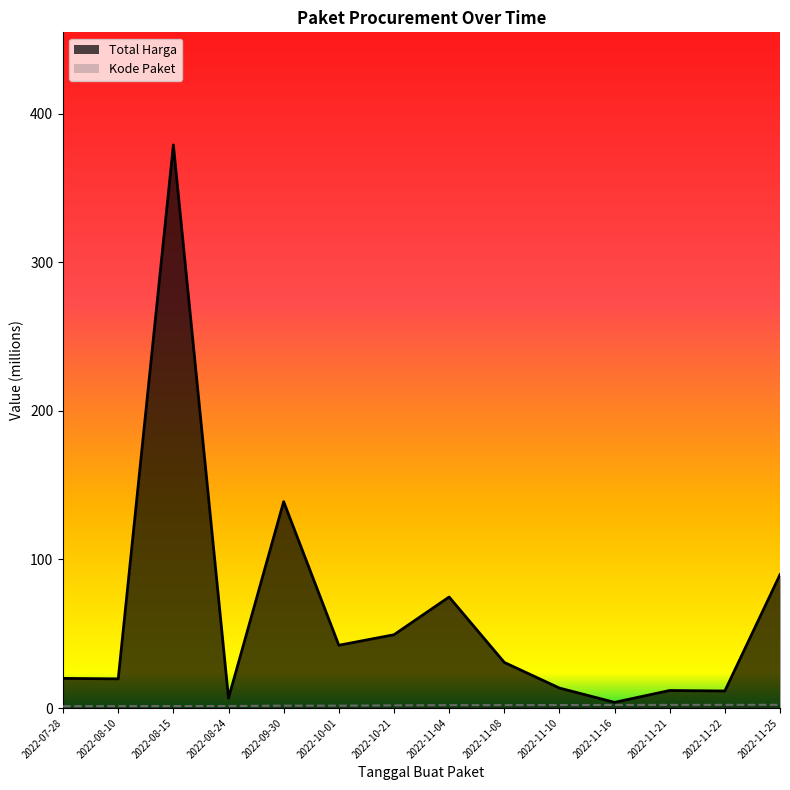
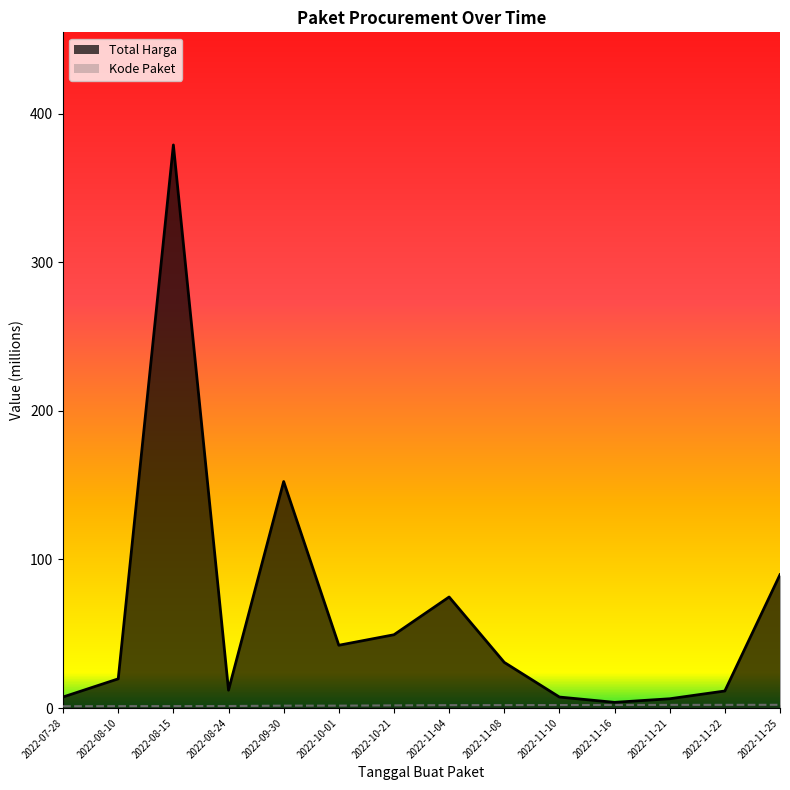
  {
    "Total Harga": {
-     "2022-07-28": 20,
+     "2022-07-28": 7,
      "2022-08-10": 20,
      "2022-08-15": 379,
-     "2022-08-24": 7,
-     "2022-09-30": 139,
+     "2022-08-24": 12,
+     "2022-09-30": 152,
      "2022-10-01": 42,
      "2022-10-21": 49,
      "2022-11-04": 75,
      "2022-11-08": 31,
-     "2022-11-10": 13,
+     "2022-11-10": 7,
      "2022-11-16": 4,
-     "2022-11-21": 12,
+     "2022-11-21": 6,
      "2022-11-22": 11,
      "2022-11-25": 90
    },
    "Kode Paket": {
      "2022-07-28": 1,
      "2022-08-10": 1,
      "2022-08-15": 1,
      "2022-08-24": 1,
      "2022-09-30": 2,
      "2022-10-01": 2,
      "2022-10-21": 2,
      "2022-11-04": 2,
      "2022-11-08": 2,
      "2022-11-10": 2,
      "2022-11-16": 2,
      "2022-11-21": 2,
      "2022-11-22": 2,
      "2022-11-25": 2
    }
  }
